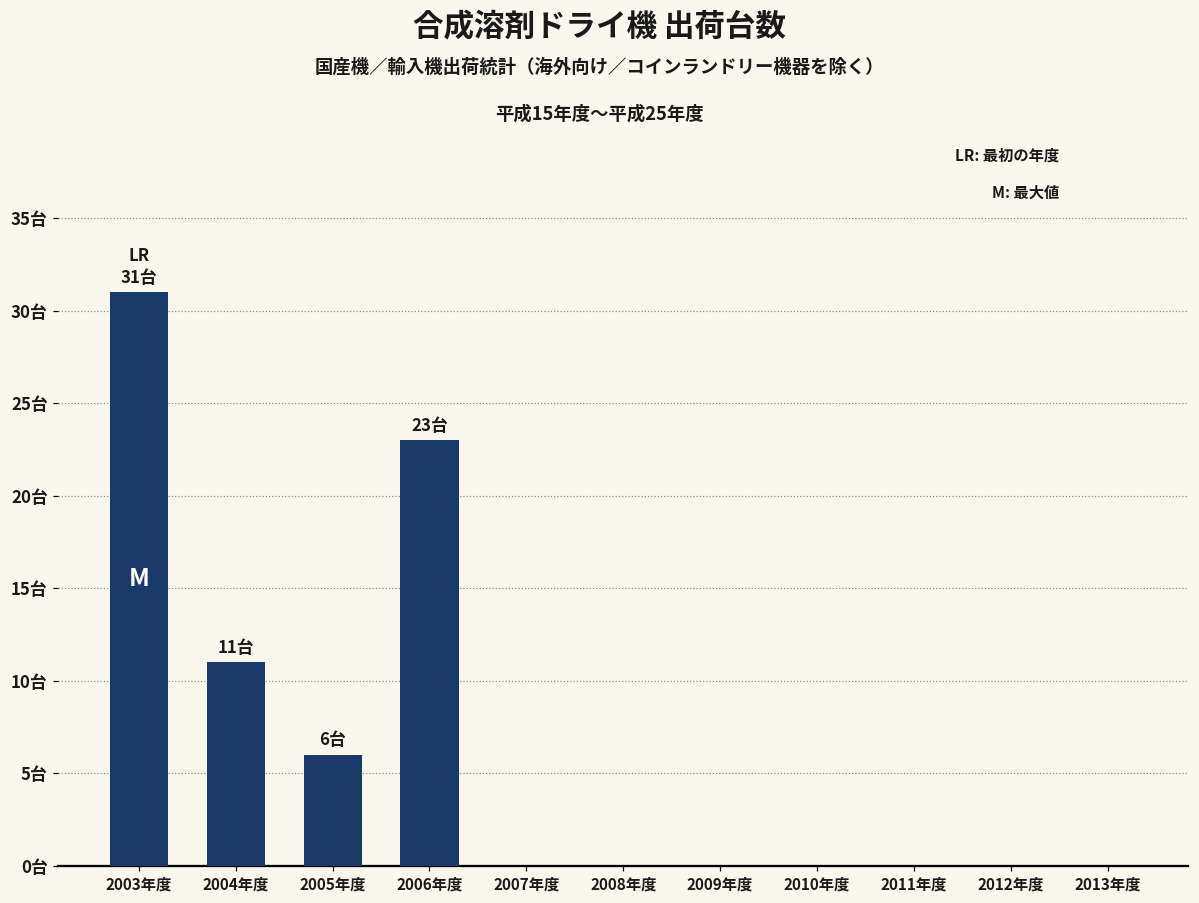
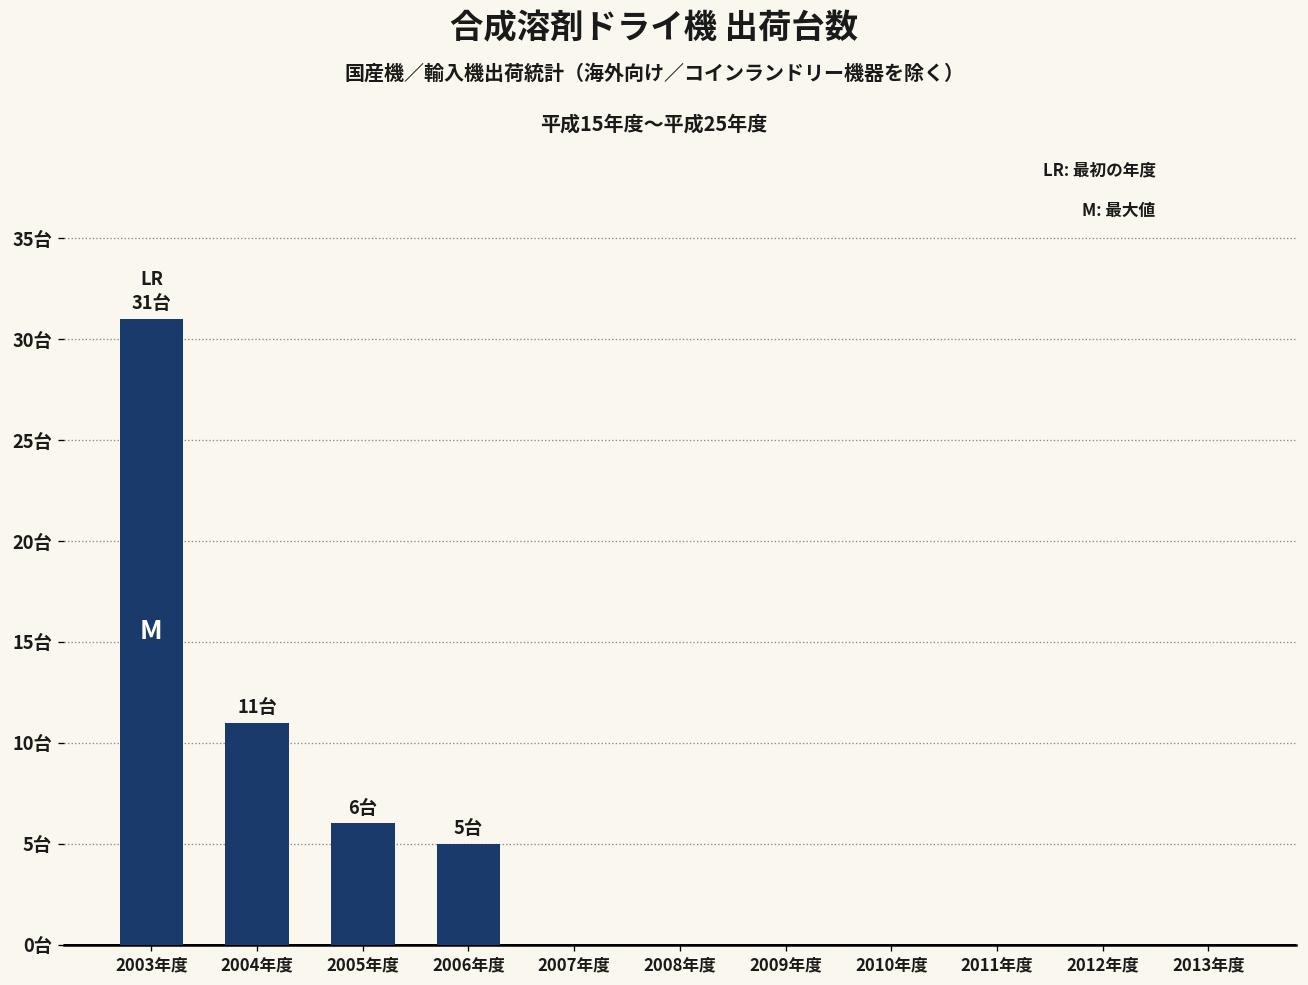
  {
    "2003年度": "31台",
    "2004年度": "11台",
    "2005年度": "6台",
-   "2006年度": "23台"
+   "2006年度": "5台"
  }
